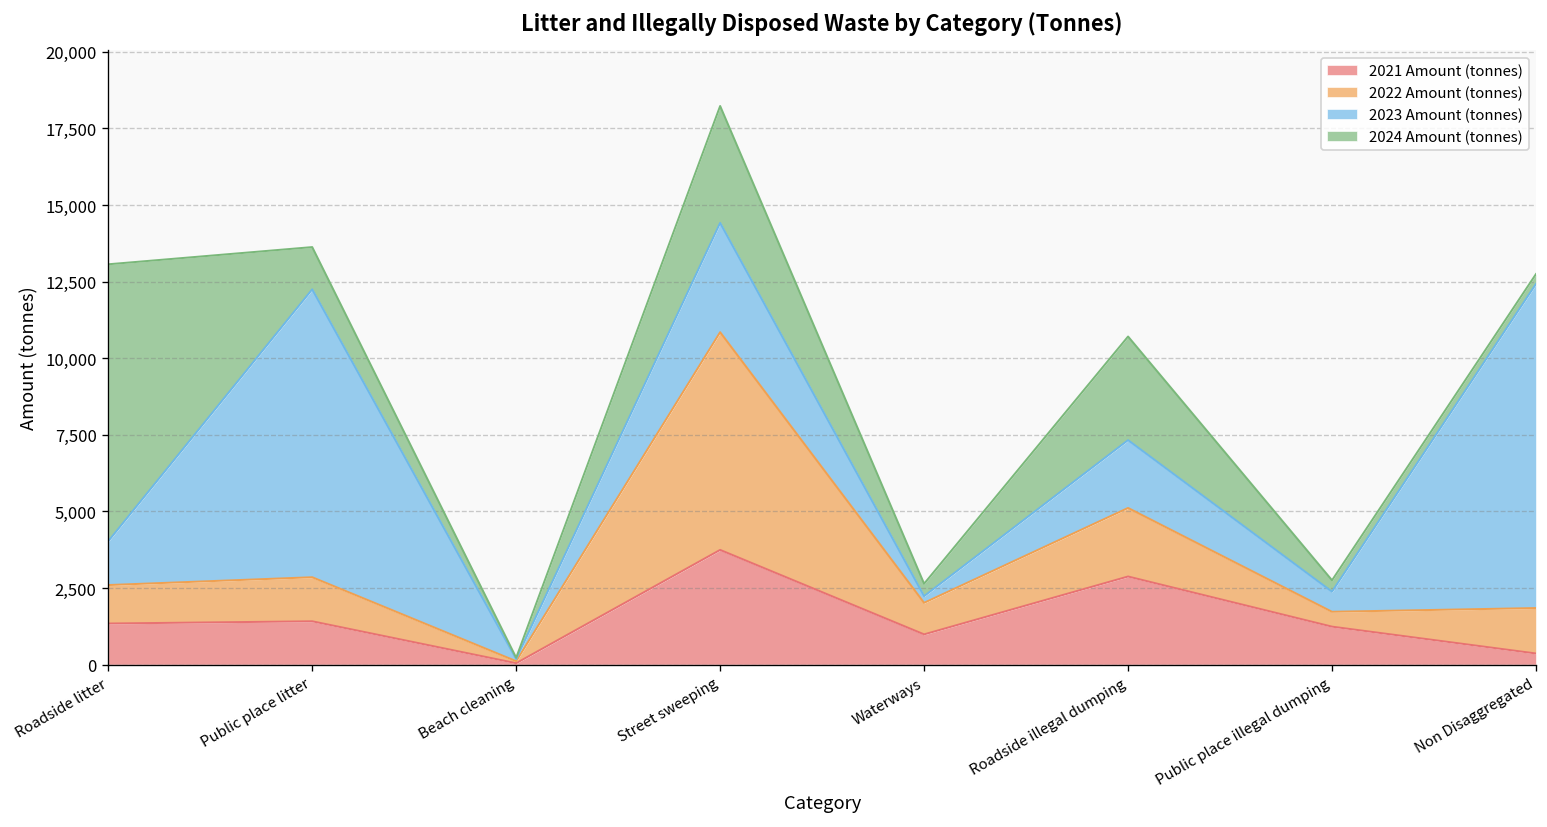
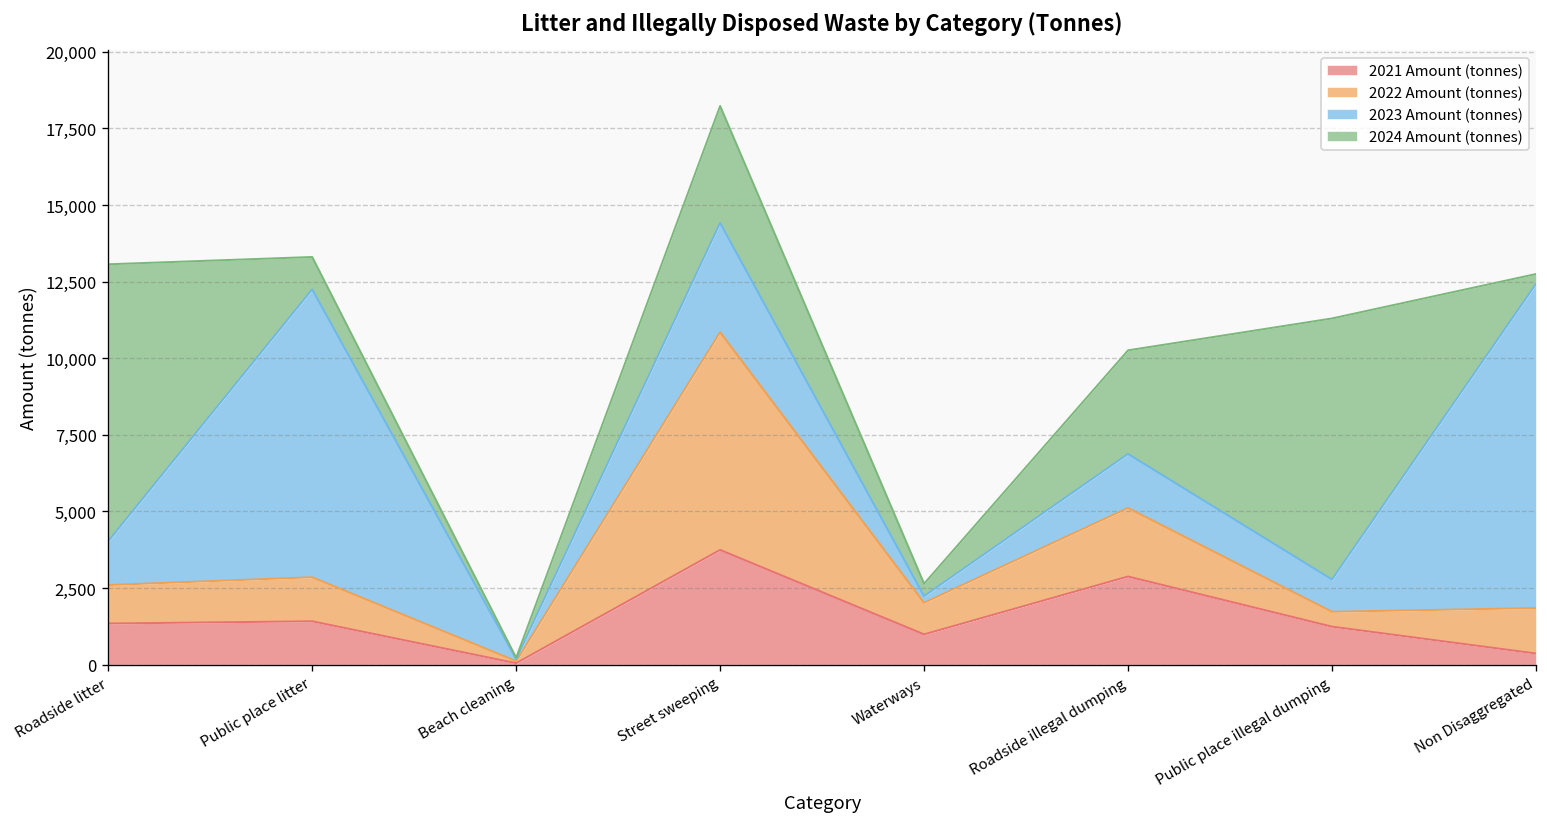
  {
    "2023 Amount (tonnes)": {
      "Roadside litter": "1,400",
      "Public place litter": "9,400",
      "Street sweeping": "3,600",
      "Waterways": "200",
-     "Roadside illegal dumping": "2,200",
-     "Public place illegal dumping": "700",
+     "Roadside illegal dumping": "1,800",
+     "Public place illegal dumping": "1,100",
      "Non Disaggregated": "10,600"
    },
    "2024 Amount (tonnes)": {
      "Roadside litter": "9,000",
-     "Public place litter": "1,400",
+     "Public place litter": "1,100",
      "Street sweeping": "3,800",
      "Waterways": "400",
      "Roadside illegal dumping": "3,400",
-     "Public place illegal dumping": "400",
+     "Public place illegal dumping": "8,500",
      "Non Disaggregated": "300"
    }
  }
